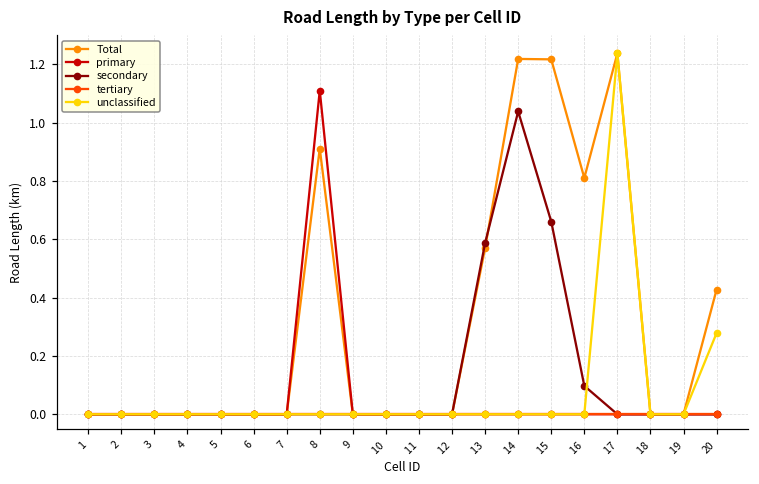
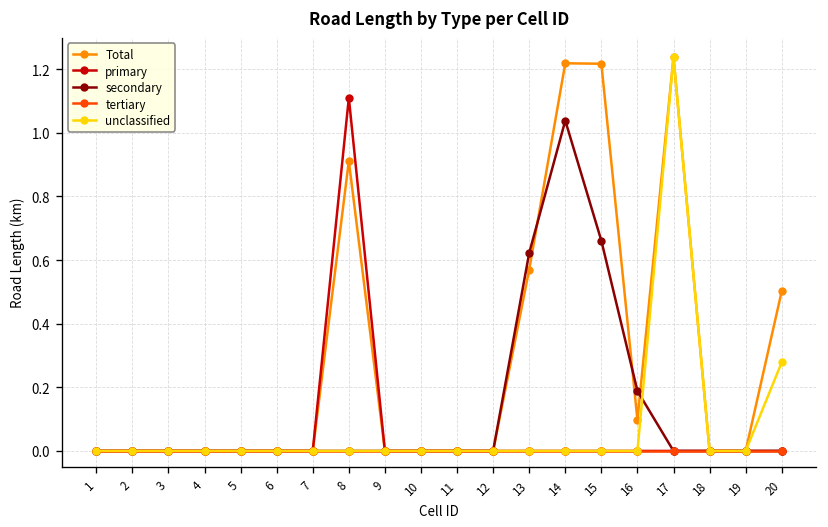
  {
    "Total": {
      "8": 0.91,
      "13": 0.57,
      "14": 1.22,
      "15": 1.22,
-     "16": 0.81,
-     "20": 0.43
+     "16": 0.10,
+     "20": 0.50
    },
    "primary": {
      "8": 1.11
    },
    "secondary": {
-     "13": 0.59,
+     "13": 0.62,
      "14": 1.04,
      "15": 0.66,
-     "16": 0.10
+     "16": 0.19
    },
    "unclassified": {
      "20": 0.28
    }
  }
